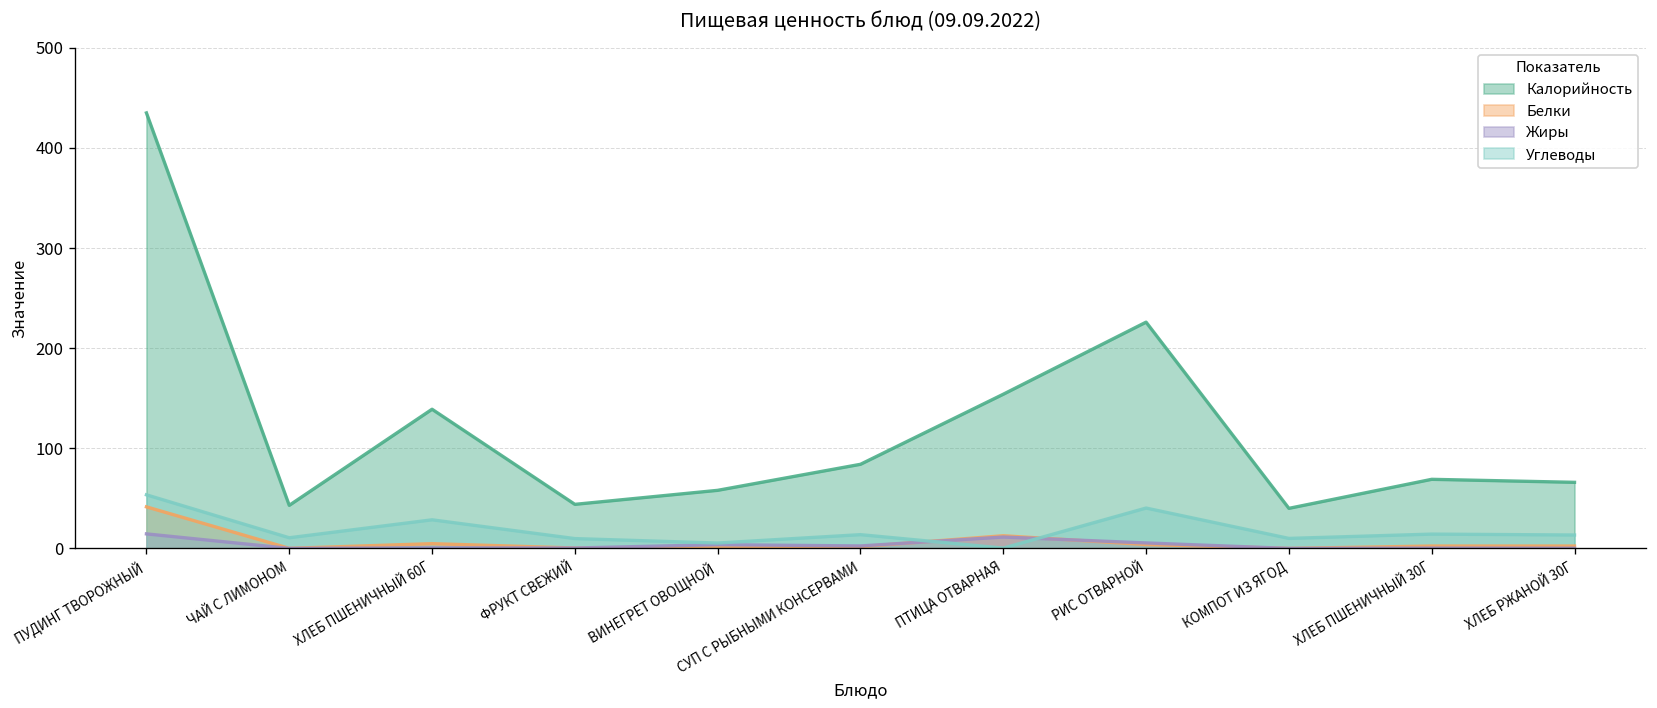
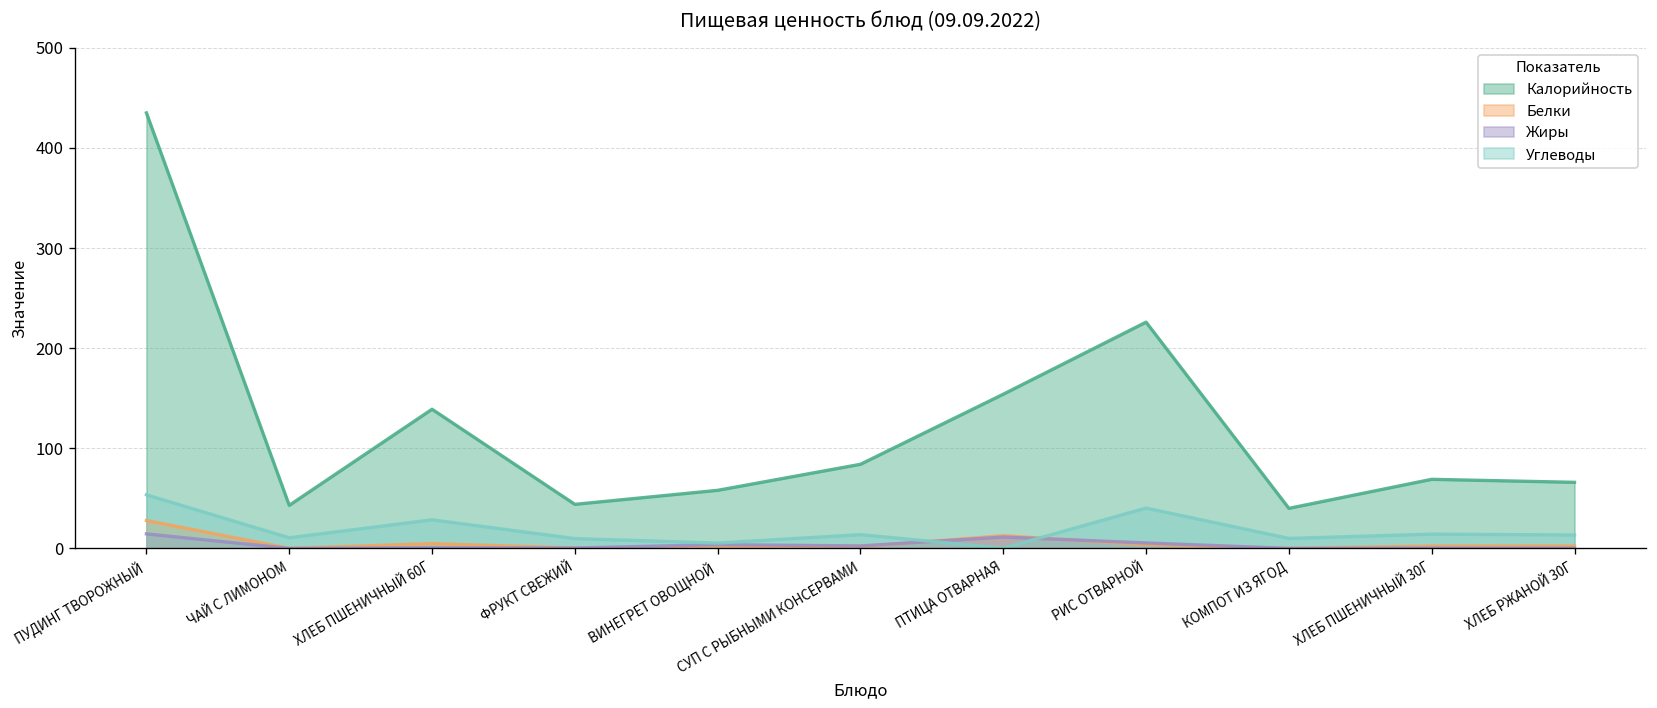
  {
    "Белки": {
-     "ПУДИНГ ТВОРОЖНЫЙ": 40,
+     "ПУДИНГ ТВОРОЖНЫЙ": 30,
      "ХЛЕБ ПШЕНИЧНЫЙ 60Г": 0
    }
  }
